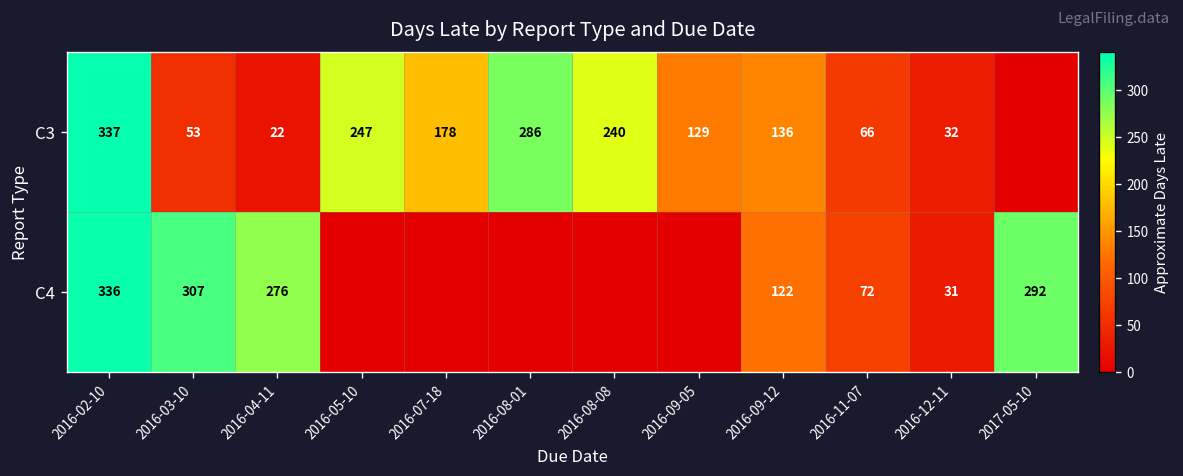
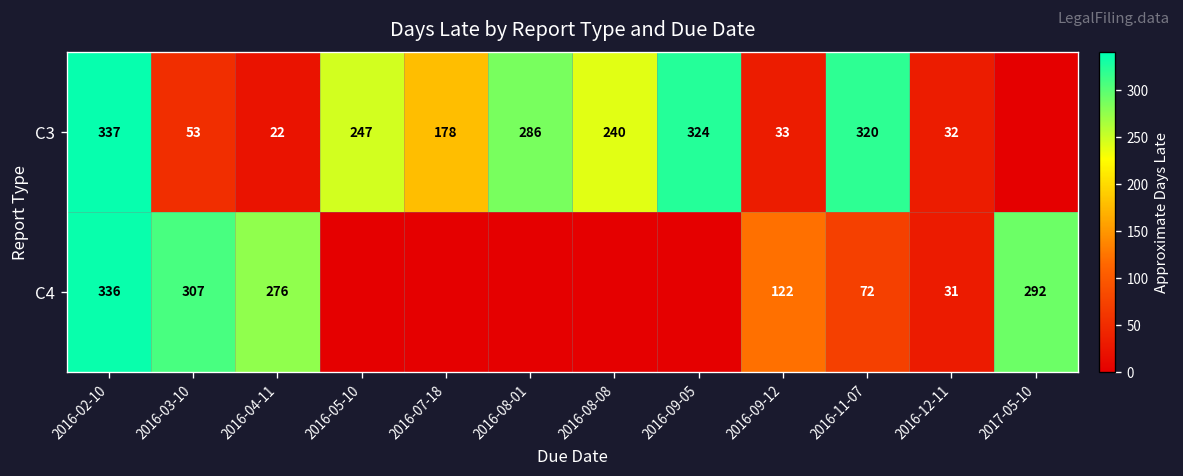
  {
    "C3": {
      "2016-02-10": 337,
      "2016-03-10": 53,
      "2016-04-11": 22,
      "2016-05-10": 247,
      "2016-07-18": 178,
      "2016-08-01": 286,
      "2016-08-08": 240,
-     "2016-09-05": 129,
-     "2016-09-12": 136,
-     "2016-11-07": 66,
+     "2016-09-05": 324,
+     "2016-09-12": 33,
+     "2016-11-07": 320,
      "2016-12-11": 32
    },
    "C4": {
      "2016-02-10": 336,
      "2016-03-10": 307,
      "2016-04-11": 276,
      "2016-09-12": 122,
      "2016-11-07": 72,
      "2016-12-11": 31,
      "2017-05-10": 292
    }
  }
